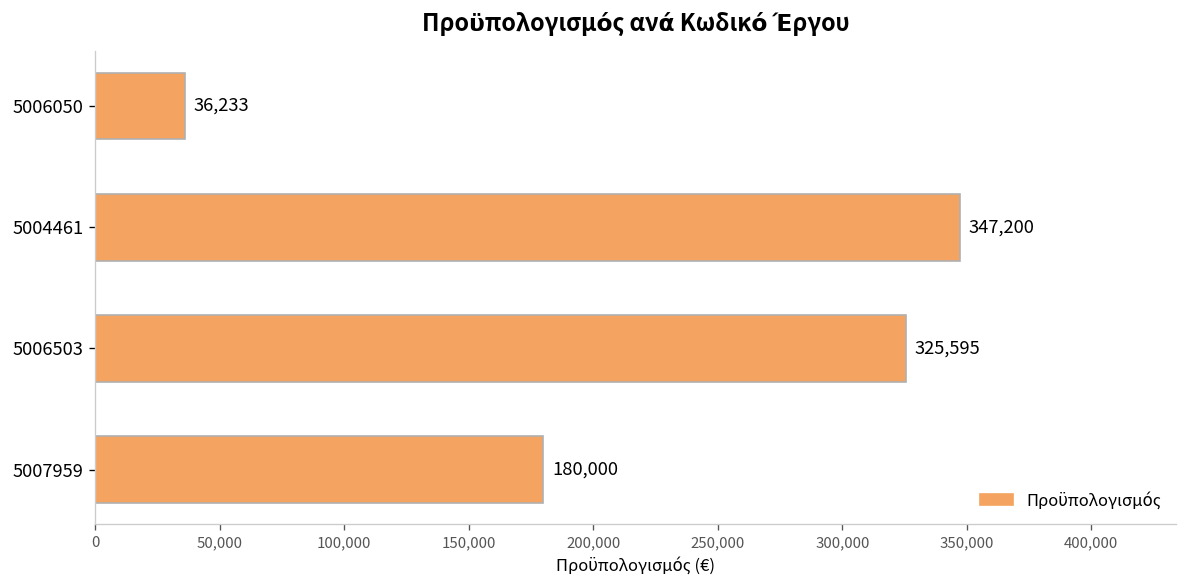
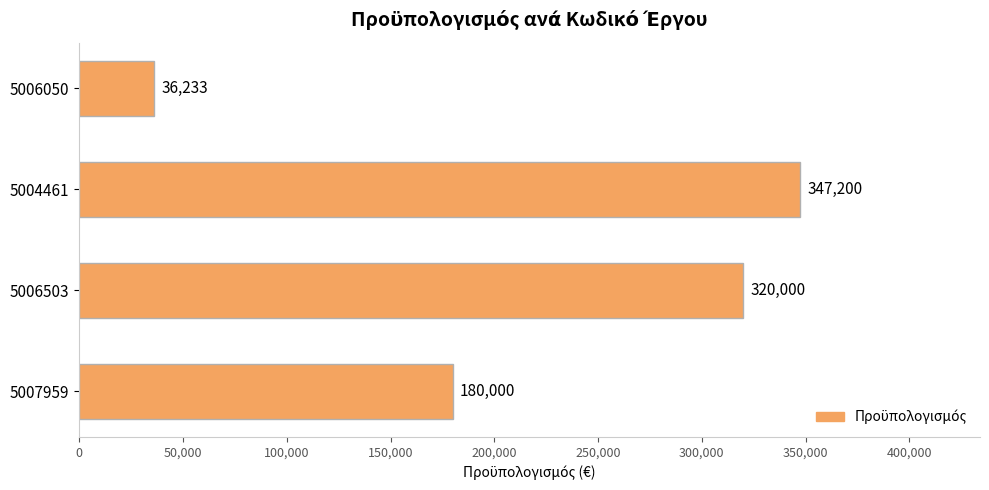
  {
    "5006050": "36,233",
    "5004461": "347,200",
-   "5006503": "325,595",
+   "5006503": "320,000",
    "5007959": "180,000"
  }
